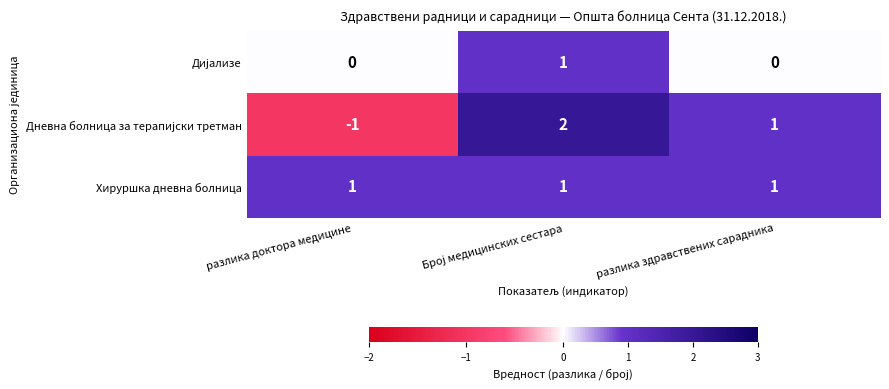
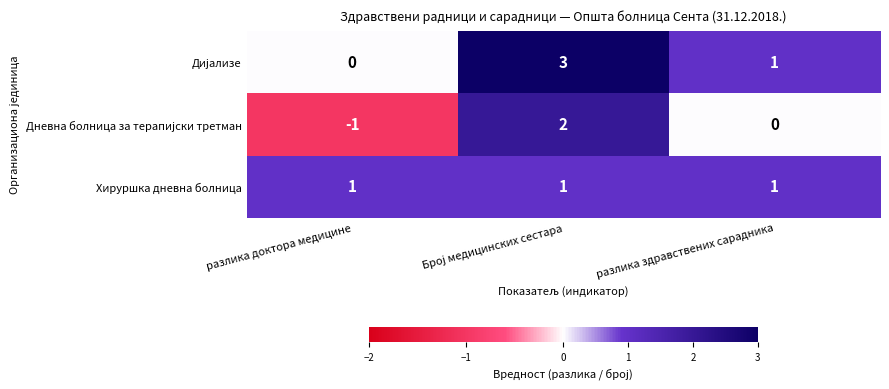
  {
    "Дијализе": {
      "разлика доктора медицине": 0,
-     "Број медицинских сестара": 1,
-     "разлика здравствених сарадника": 0
+     "Број медицинских сестара": 3,
+     "разлика здравствених сарадника": 1
    },
    "Дневна болница за терапијски третман": {
      "разлика доктора медицине": -1,
      "Број медицинских сестара": 2,
-     "разлика здравствених сарадника": 1
+     "разлика здравствених сарадника": 0
    },
    "Хируршка дневна болница": {
      "разлика доктора медицине": 1,
      "Број медицинских сестара": 1,
      "разлика здравствених сарадника": 1
    }
  }
